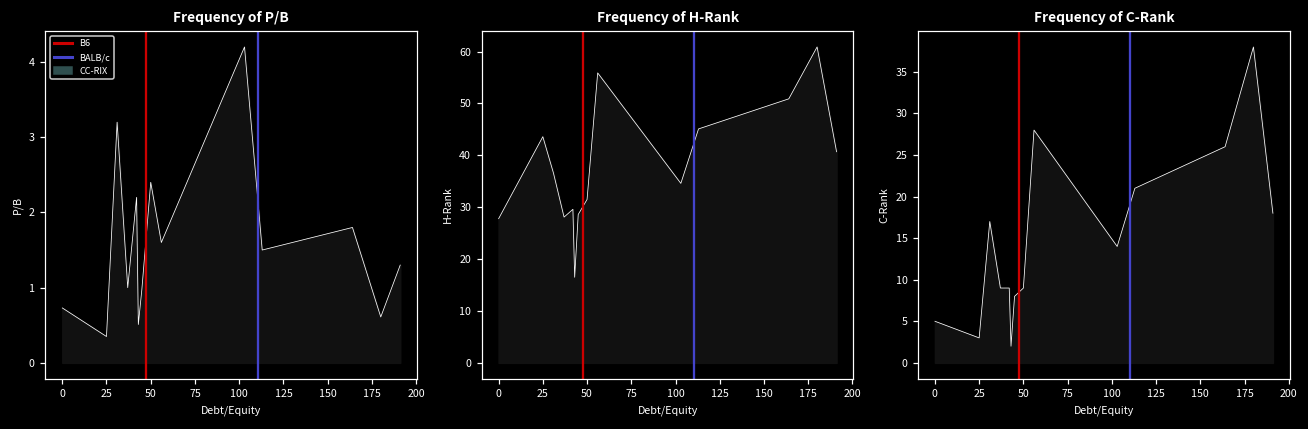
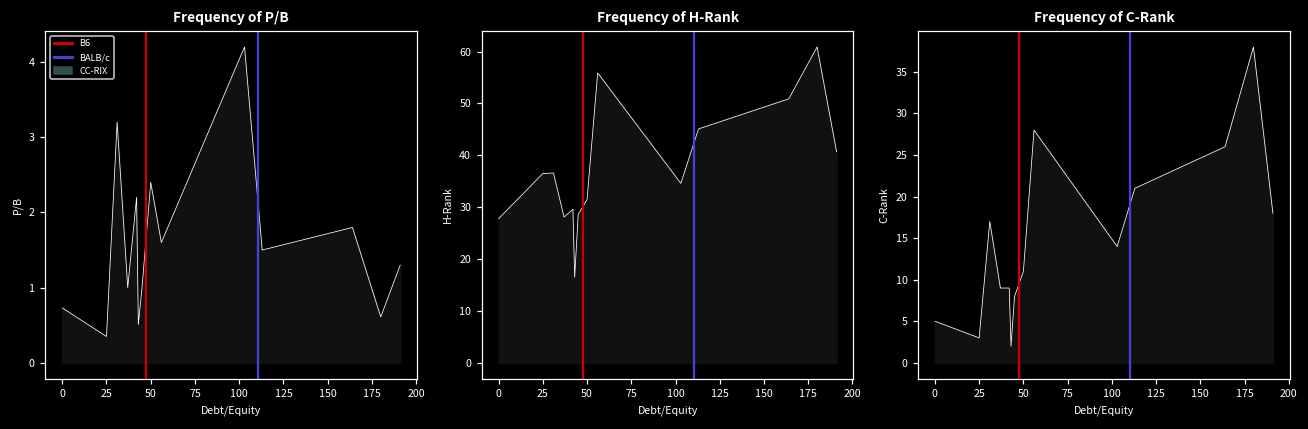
  {
    "Frequency of P/B": {
      "25": 0.4,
      "50": 2.4
    },
    "Frequency of H-Rank": {
-     "25": 44,
+     "25": 37,
      "50": 32
    },
    "Frequency of C-Rank": {
      "25": 3,
-     "50": 9
+     "50": 11
    }
  }
